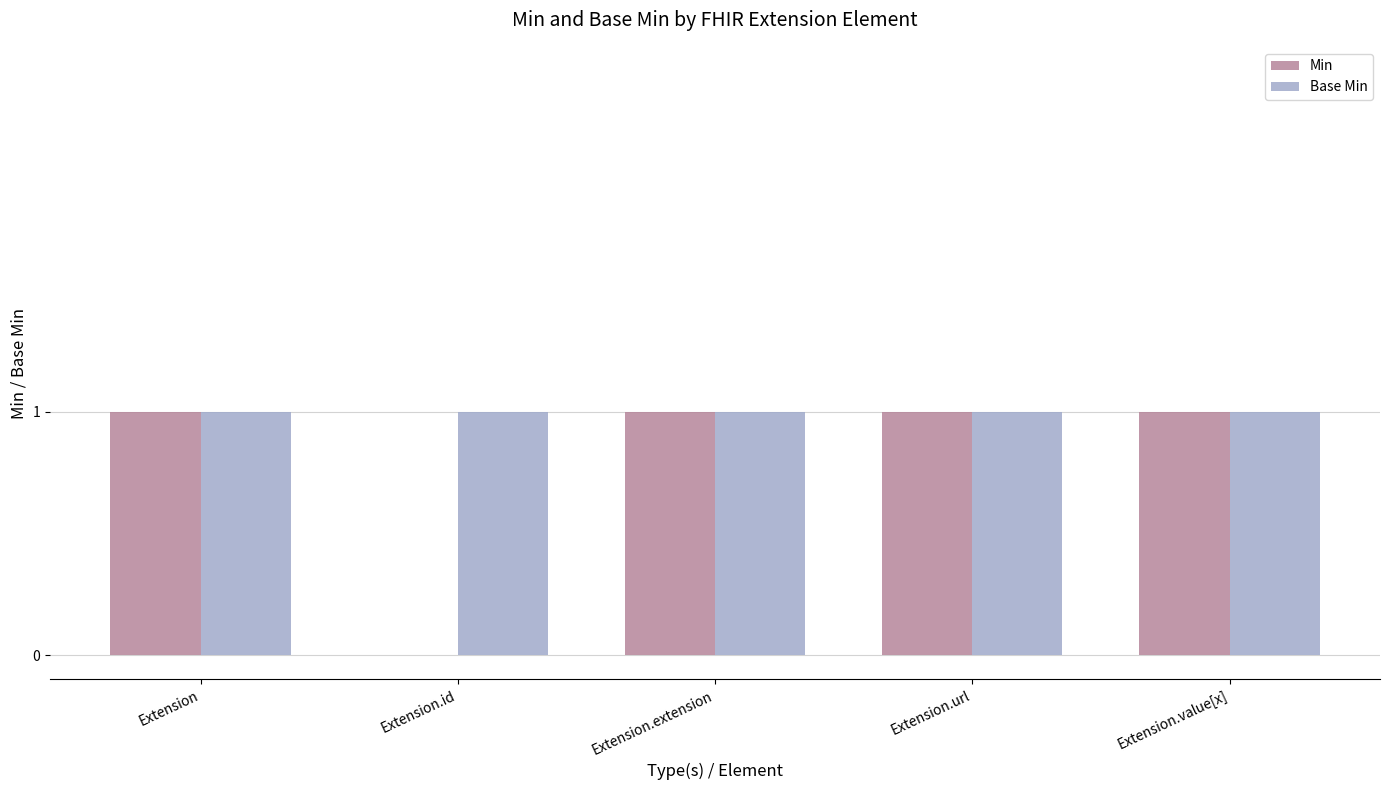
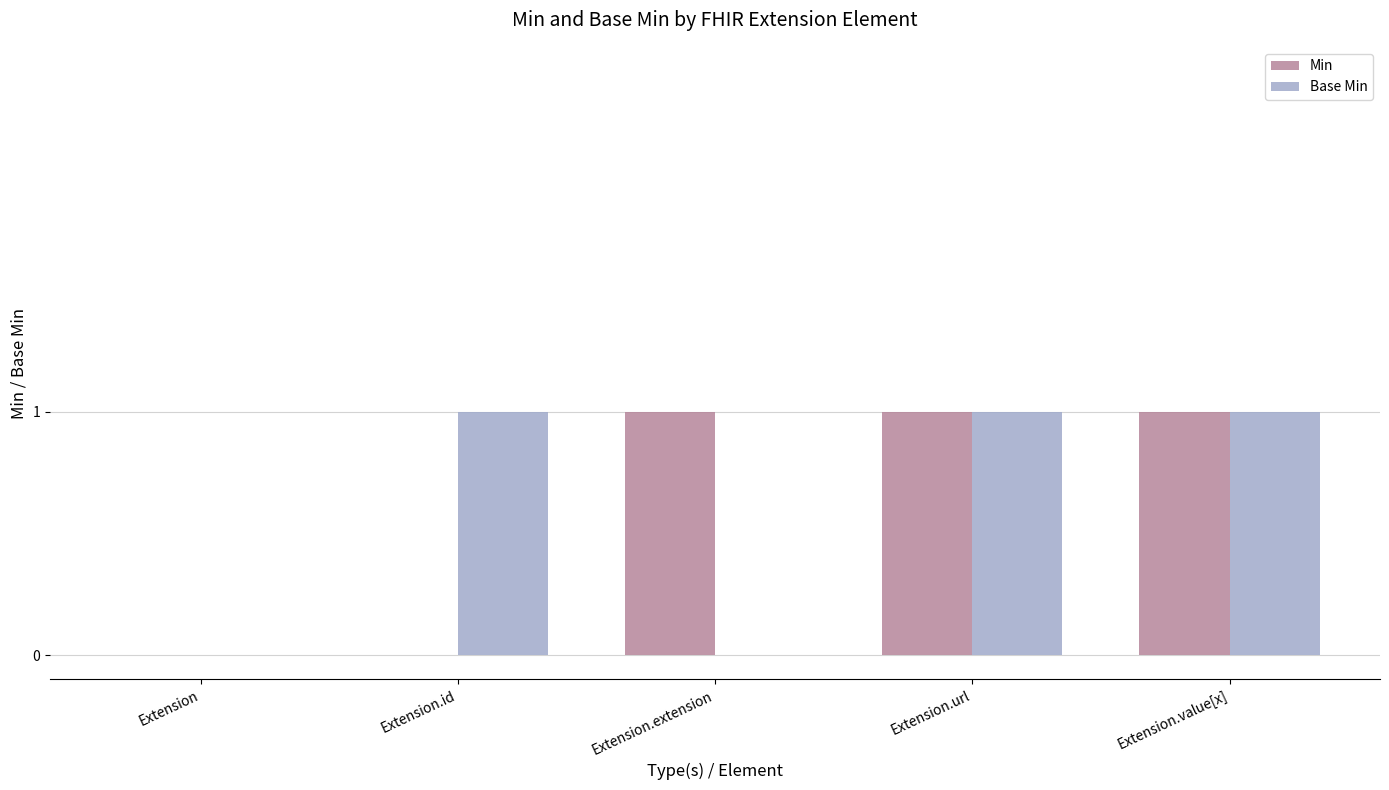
  {
    "Min": {
-     "Extension": 1,
+     "Extension": 0,
      "Extension.id": 0,
      "Extension.extension": 1,
      "Extension.url": 1,
      "Extension.value[x]": 1
    },
    "Base Min": {
-     "Extension": 1,
+     "Extension": 0,
      "Extension.id": 1,
-     "Extension.extension": 1,
+     "Extension.extension": 0,
      "Extension.url": 1,
      "Extension.value[x]": 1
    }
  }
